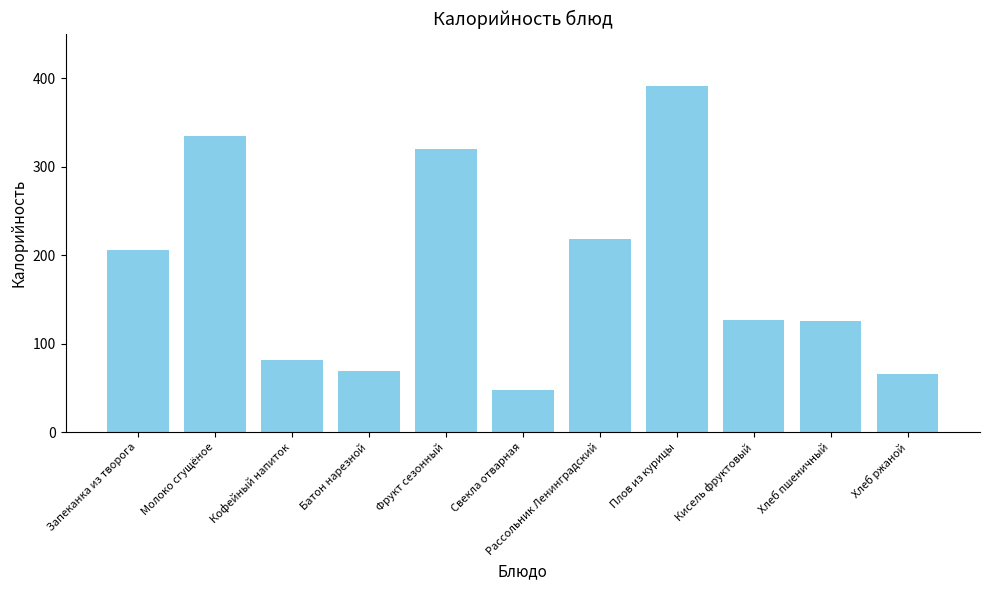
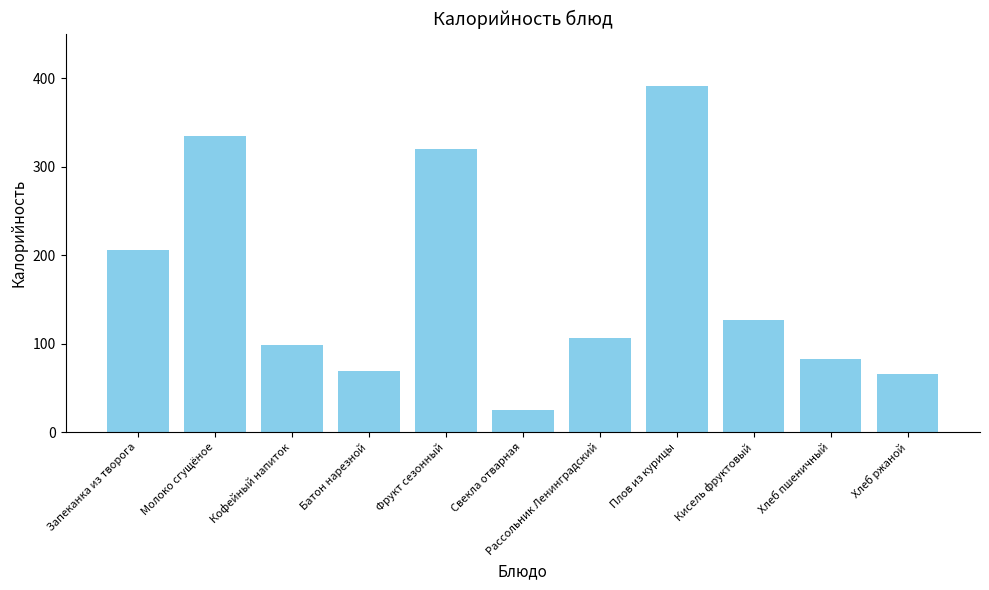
  {
    "Запеканка из творога": 210,
    "Молоко сгущёное": 330,
-   "Кофейный напиток": 80,
+   "Кофейный напиток": 100,
    "Батон нарезной": 70,
    "Фрукт сезонный": 320,
-   "Свекла отварная": 50,
-   "Рассольник Ленинградский": 220,
+   "Свекла отварная": 30,
+   "Рассольник Ленинградский": 110,
    "Плов из курицы": 390,
    "Кисель фруктовый": 130,
-   "Хлеб пшеничный": 130,
+   "Хлеб пшеничный": 80,
    "Хлеб ржаной": 70
  }
